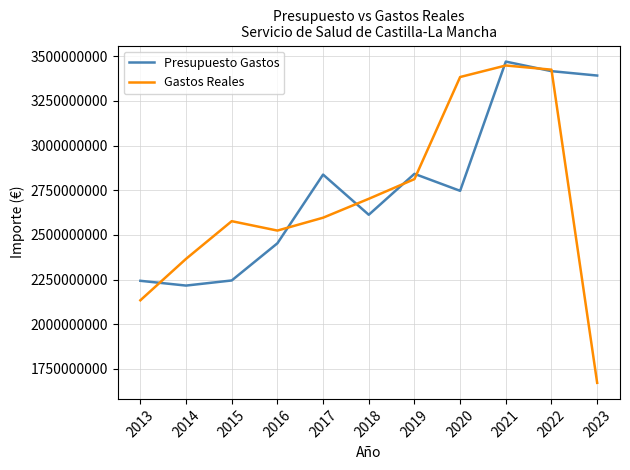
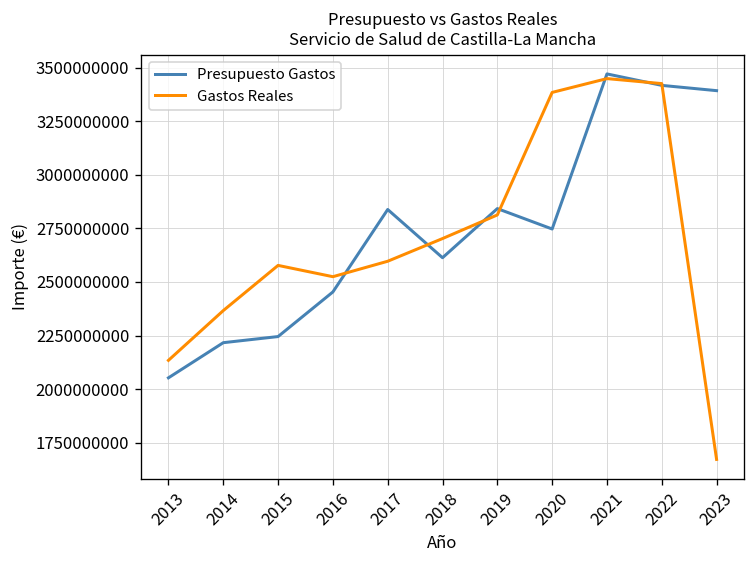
  {
    "Presupuesto Gastos": {
-     "2013": 2240000000,
+     "2013": 2050000000,
      "2014": 2220000000,
      "2015": 2250000000,
      "2016": 2450000000,
      "2017": 2840000000,
      "2018": 2610000000,
      "2019": 2840000000,
      "2020": 2750000000,
      "2021": 3470000000,
      "2023": 3390000000
    },
    "Gastos Reales": {
      "2013": 2130000000,
      "2014": 2370000000,
      "2015": 2580000000,
      "2016": 2520000000,
      "2017": 2600000000,
      "2018": 2700000000,
      "2019": 2810000000,
      "2020": 3380000000,
      "2021": 3450000000,
      "2023": 1670000000
    }
  }
